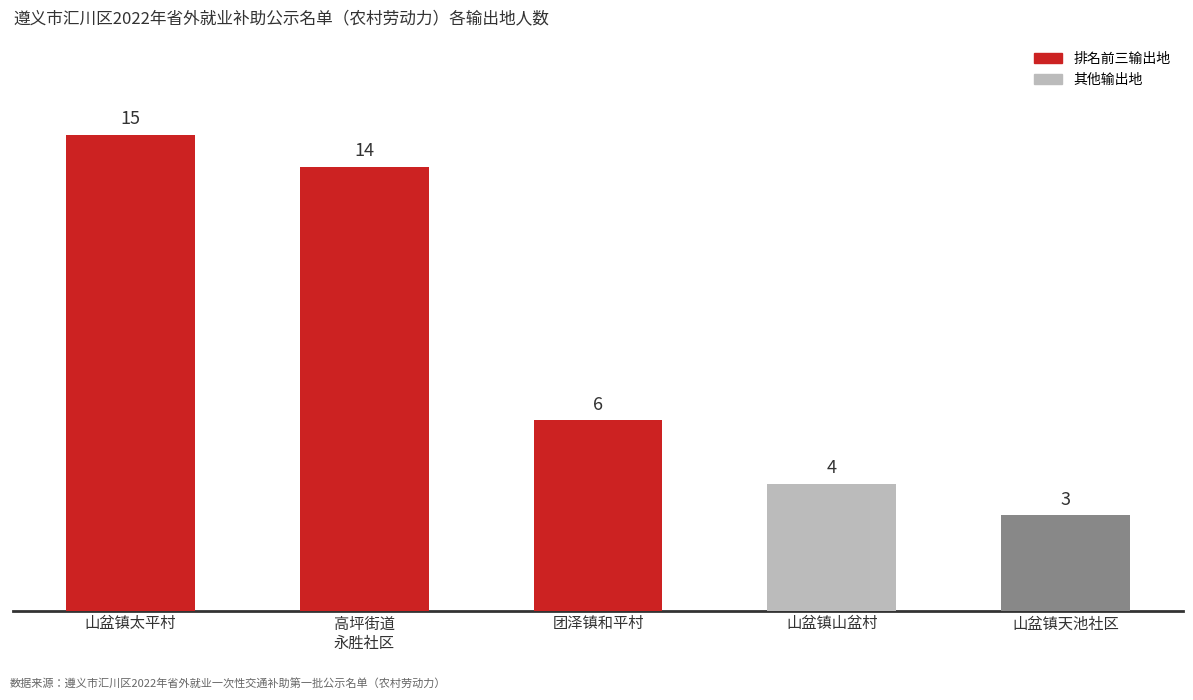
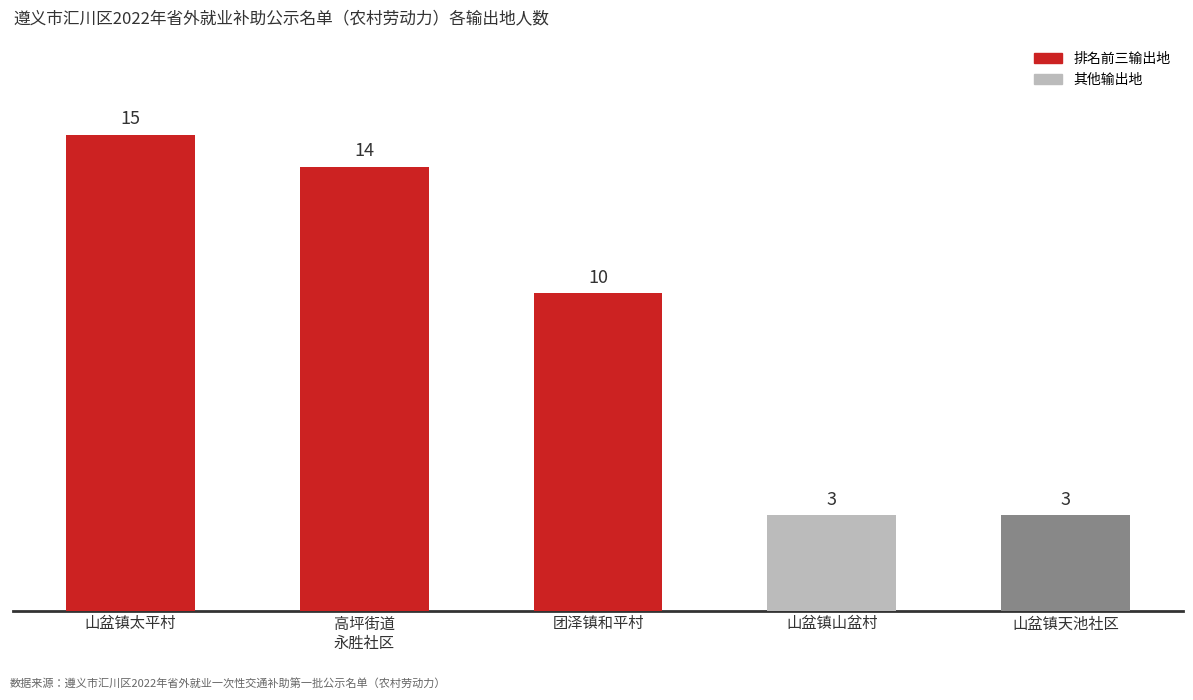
  {
    "山盆镇太平村": 15,
    "高坪街道 永胜社区": 14,
-   "团泽镇和平村": 6,
-   "山盆镇山盆村": 4,
+   "团泽镇和平村": 10,
+   "山盆镇山盆村": 3,
    "山盆镇天池社区": 3
  }
